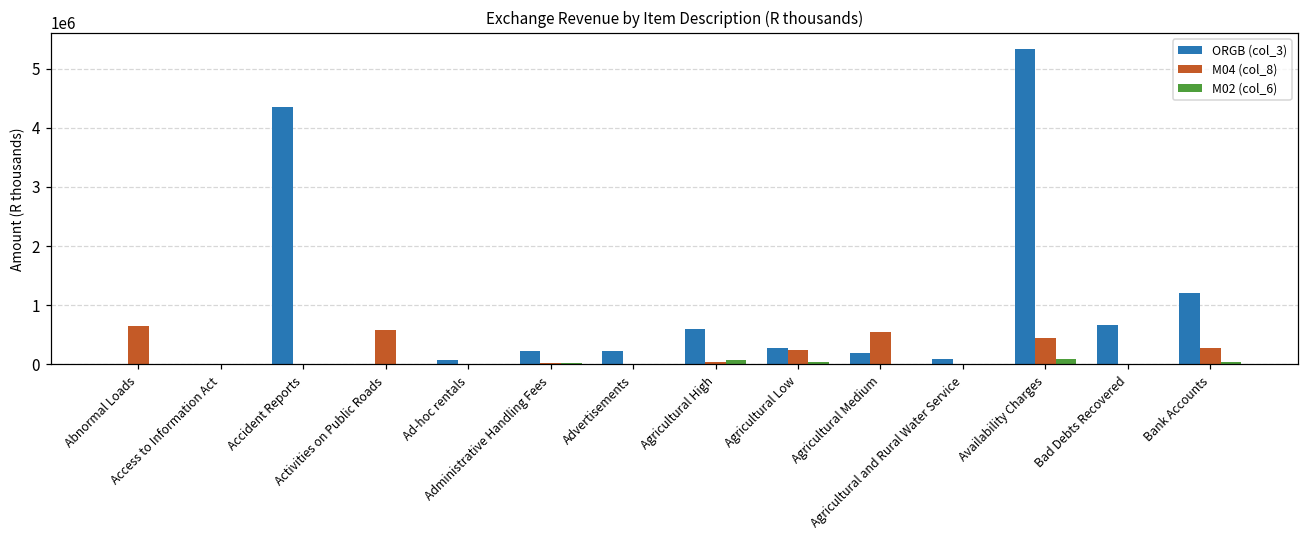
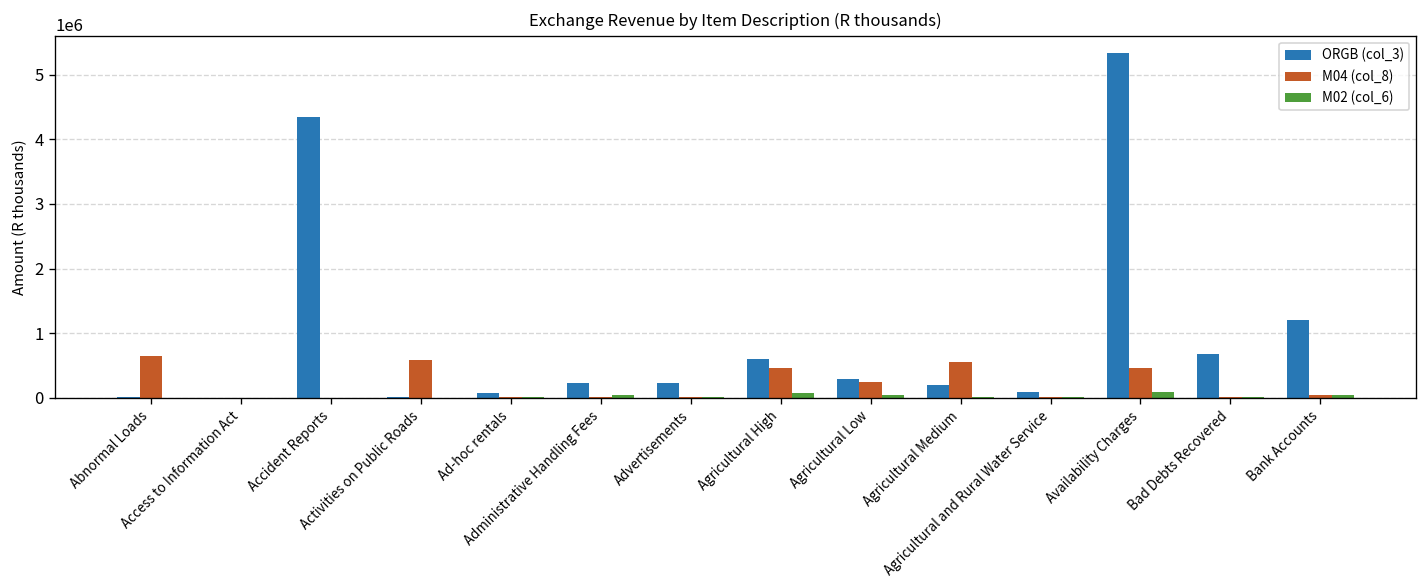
  {
    "ORGB (col_3)": {
      "Accident Reports": 4300000,
      "Ad-hoc rentals": 100000,
      "Administrative Handling Fees": 200000,
      "Advertisements": 200000,
      "Agricultural High": 600000,
      "Agricultural Low": 300000,
      "Agricultural Medium": 200000,
      "Agricultural and Rural Water Service": 100000,
      "Availability Charges": 5300000,
      "Bad Debts Recovered": 700000,
      "Bank Accounts": 1200000
    },
    "M04 (col_8)": {
      "Abnormal Loads": 600000,
      "Activities on Public Roads": 600000,
-     "Agricultural High": 0,
+     "Agricultural High": 500000,
      "Agricultural Low": 200000,
      "Agricultural Medium": 600000,
      "Availability Charges": 500000,
-     "Bank Accounts": 300000
+     "Bank Accounts": 0
    },
    "M02 (col_6)": {
      "Agricultural High": 100000,
      "Availability Charges": 100000
    }
  }
